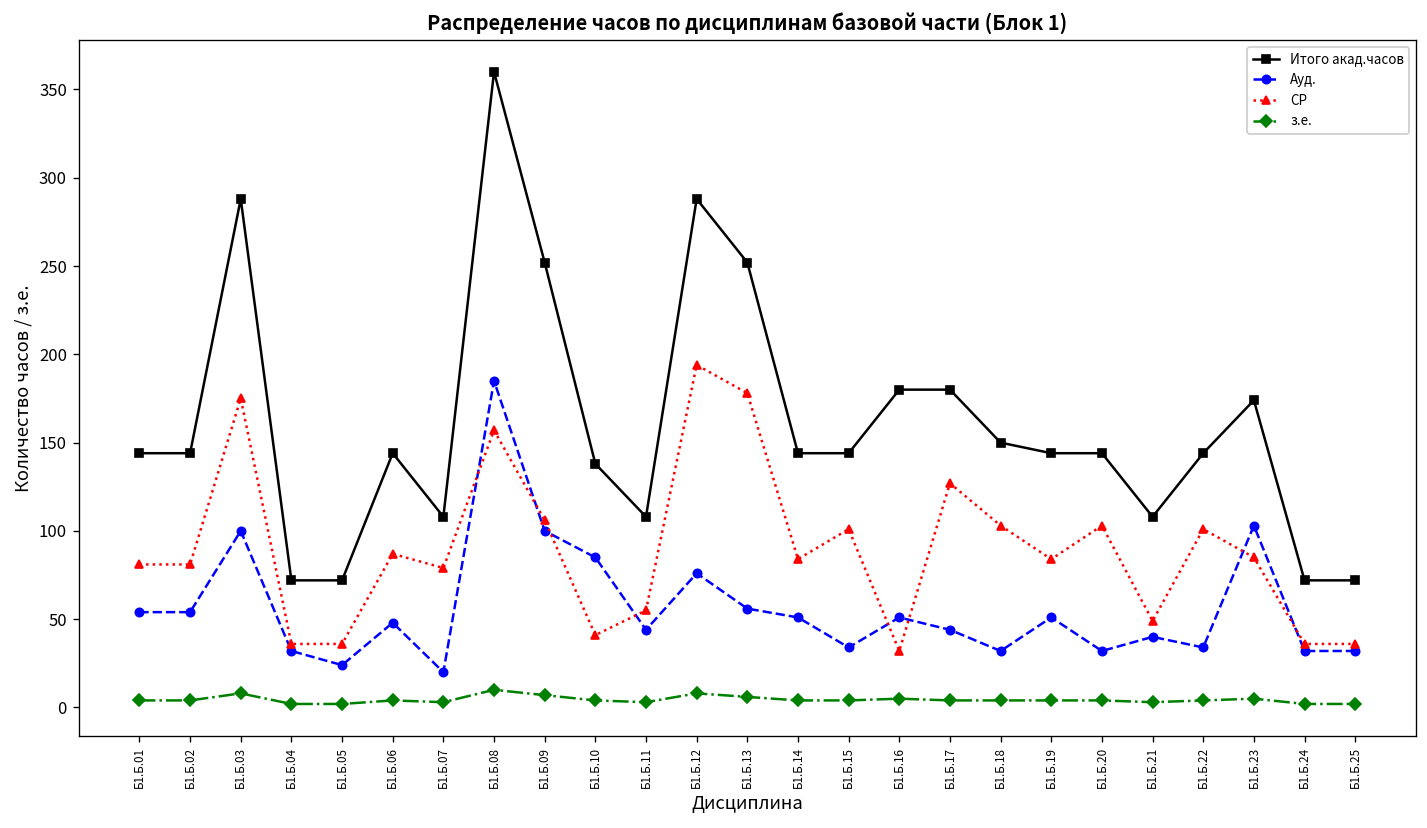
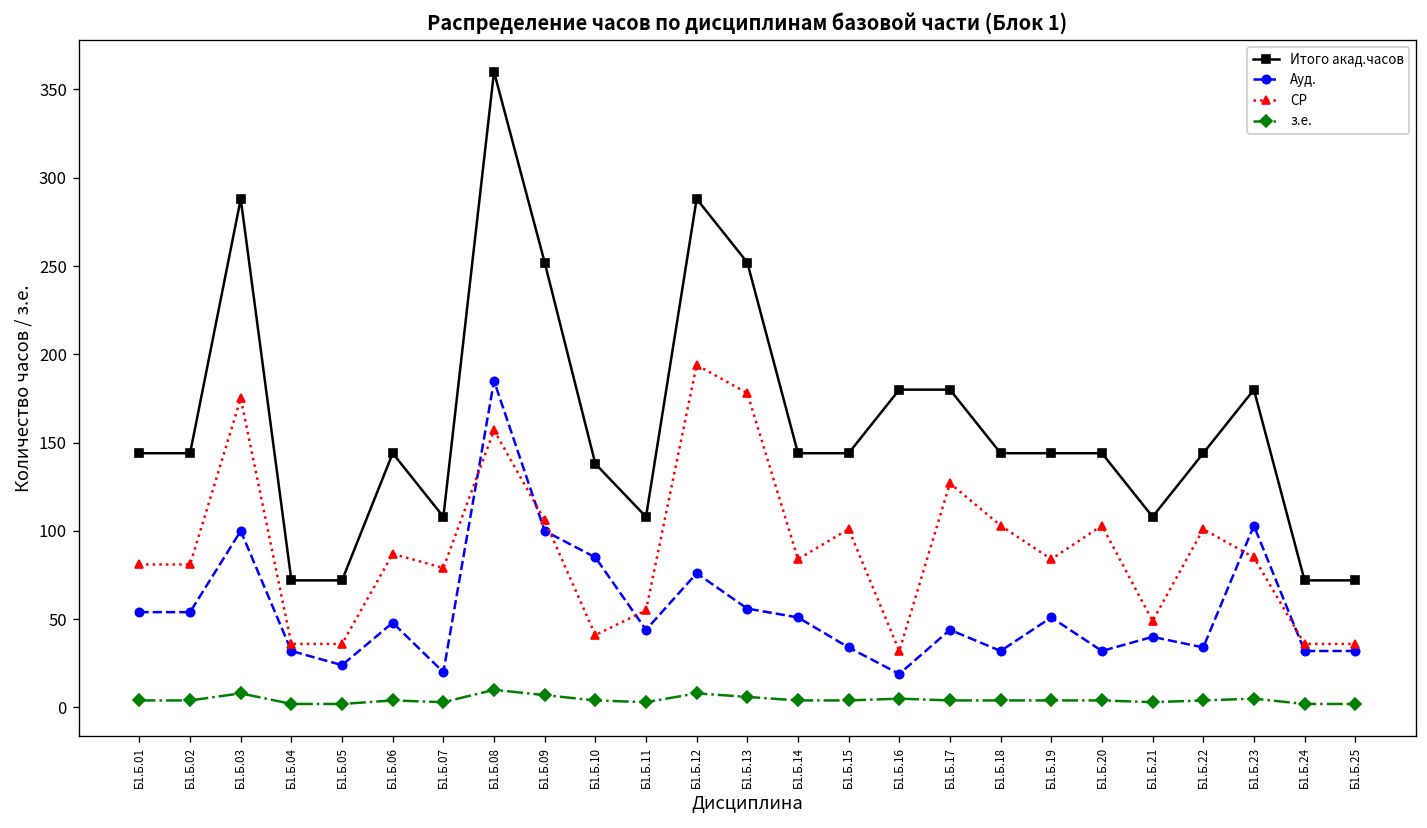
  {
    "Итого акад.часов": {
      "Б1.Б.01": 144,
      "Б1.Б.02": 144,
      "Б1.Б.03": 288,
      "Б1.Б.04": 72,
      "Б1.Б.05": 72,
      "Б1.Б.06": 144,
      "Б1.Б.07": 108,
      "Б1.Б.08": 360,
      "Б1.Б.09": 252,
      "Б1.Б.10": 138,
      "Б1.Б.11": 108,
      "Б1.Б.12": 288,
      "Б1.Б.13": 252,
      "Б1.Б.14": 144,
      "Б1.Б.15": 144,
      "Б1.Б.16": 180,
      "Б1.Б.17": 180,
-     "Б1.Б.18": 150,
+     "Б1.Б.18": 144,
      "Б1.Б.19": 144,
      "Б1.Б.20": 144,
      "Б1.Б.21": 108,
      "Б1.Б.22": 144,
-     "Б1.Б.23": 174,
+     "Б1.Б.23": 180,
      "Б1.Б.24": 72,
      "Б1.Б.25": 72
    },
    "Ауд.": {
      "Б1.Б.01": 54,
      "Б1.Б.02": 54,
      "Б1.Б.03": 100,
      "Б1.Б.04": 32,
      "Б1.Б.05": 24,
      "Б1.Б.06": 48,
      "Б1.Б.07": 20,
      "Б1.Б.08": 185,
      "Б1.Б.09": 100,
      "Б1.Б.10": 85,
      "Б1.Б.11": 44,
      "Б1.Б.12": 76,
      "Б1.Б.13": 56,
      "Б1.Б.14": 51,
      "Б1.Б.15": 34,
-     "Б1.Б.16": 51,
+     "Б1.Б.16": 19,
      "Б1.Б.17": 44,
      "Б1.Б.18": 32,
      "Б1.Б.19": 51,
      "Б1.Б.20": 32,
      "Б1.Б.21": 40,
      "Б1.Б.22": 34,
      "Б1.Б.23": 103,
      "Б1.Б.24": 32,
      "Б1.Б.25": 32
    },
    "СР": {
      "Б1.Б.01": 81,
      "Б1.Б.02": 81,
      "Б1.Б.03": 175,
      "Б1.Б.04": 36,
      "Б1.Б.05": 36,
      "Б1.Б.06": 87,
      "Б1.Б.07": 79,
      "Б1.Б.08": 157,
      "Б1.Б.09": 106,
      "Б1.Б.10": 41,
      "Б1.Б.11": 55,
      "Б1.Б.12": 194,
      "Б1.Б.13": 178,
      "Б1.Б.14": 84,
      "Б1.Б.15": 101,
      "Б1.Б.16": 32,
      "Б1.Б.17": 127,
      "Б1.Б.18": 103,
      "Б1.Б.19": 84,
      "Б1.Б.20": 103,
      "Б1.Б.21": 49,
      "Б1.Б.22": 101,
      "Б1.Б.23": 85,
      "Б1.Б.24": 36,
      "Б1.Б.25": 36
    },
    "з.е.": {
      "Б1.Б.01": 4,
      "Б1.Б.02": 4,
      "Б1.Б.03": 8,
      "Б1.Б.04": 2,
      "Б1.Б.05": 2,
      "Б1.Б.06": 4,
      "Б1.Б.07": 3,
      "Б1.Б.08": 10,
      "Б1.Б.09": 7,
      "Б1.Б.10": 4,
      "Б1.Б.11": 3,
      "Б1.Б.12": 8,
      "Б1.Б.13": 6,
      "Б1.Б.14": 4,
      "Б1.Б.15": 4,
      "Б1.Б.16": 5,
      "Б1.Б.17": 4,
      "Б1.Б.18": 4,
      "Б1.Б.19": 4,
      "Б1.Б.20": 4,
      "Б1.Б.21": 3,
      "Б1.Б.22": 4,
      "Б1.Б.23": 5,
      "Б1.Б.24": 2,
      "Б1.Б.25": 2
    }
  }
